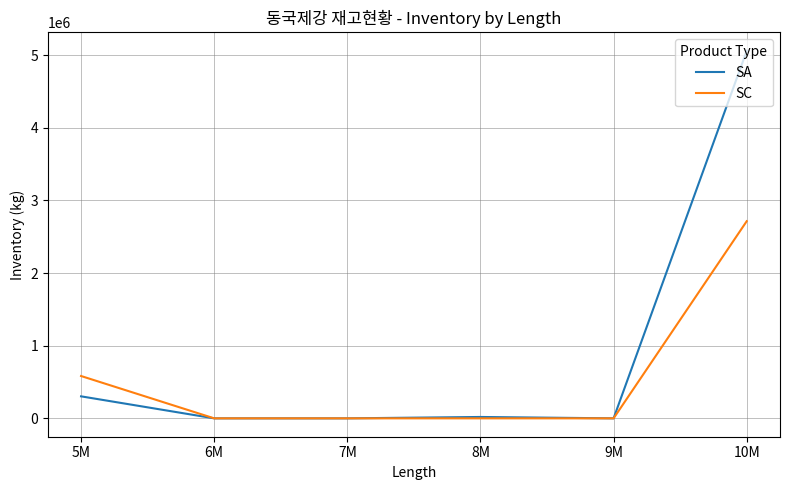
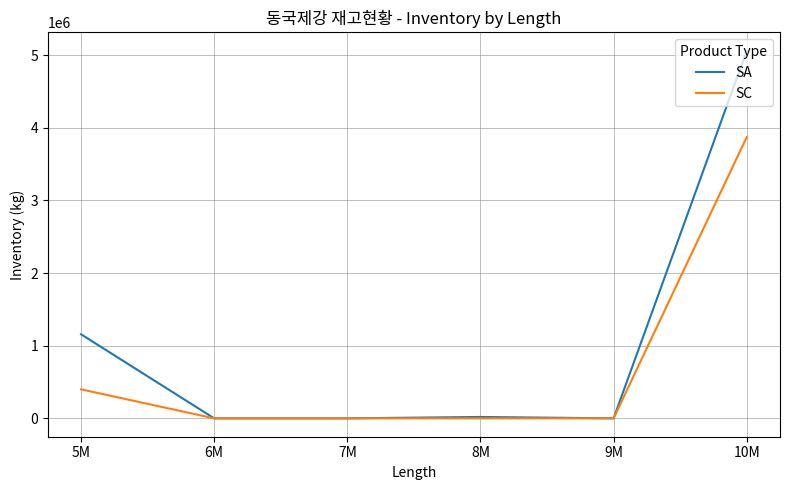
  {
    "SA": {
-     "5M": 300000
+     "5M": 1200000
    },
    "SC": {
-     "5M": 600000,
-     "10M": 2700000
+     "5M": 400000,
+     "10M": 3900000
    }
  }
